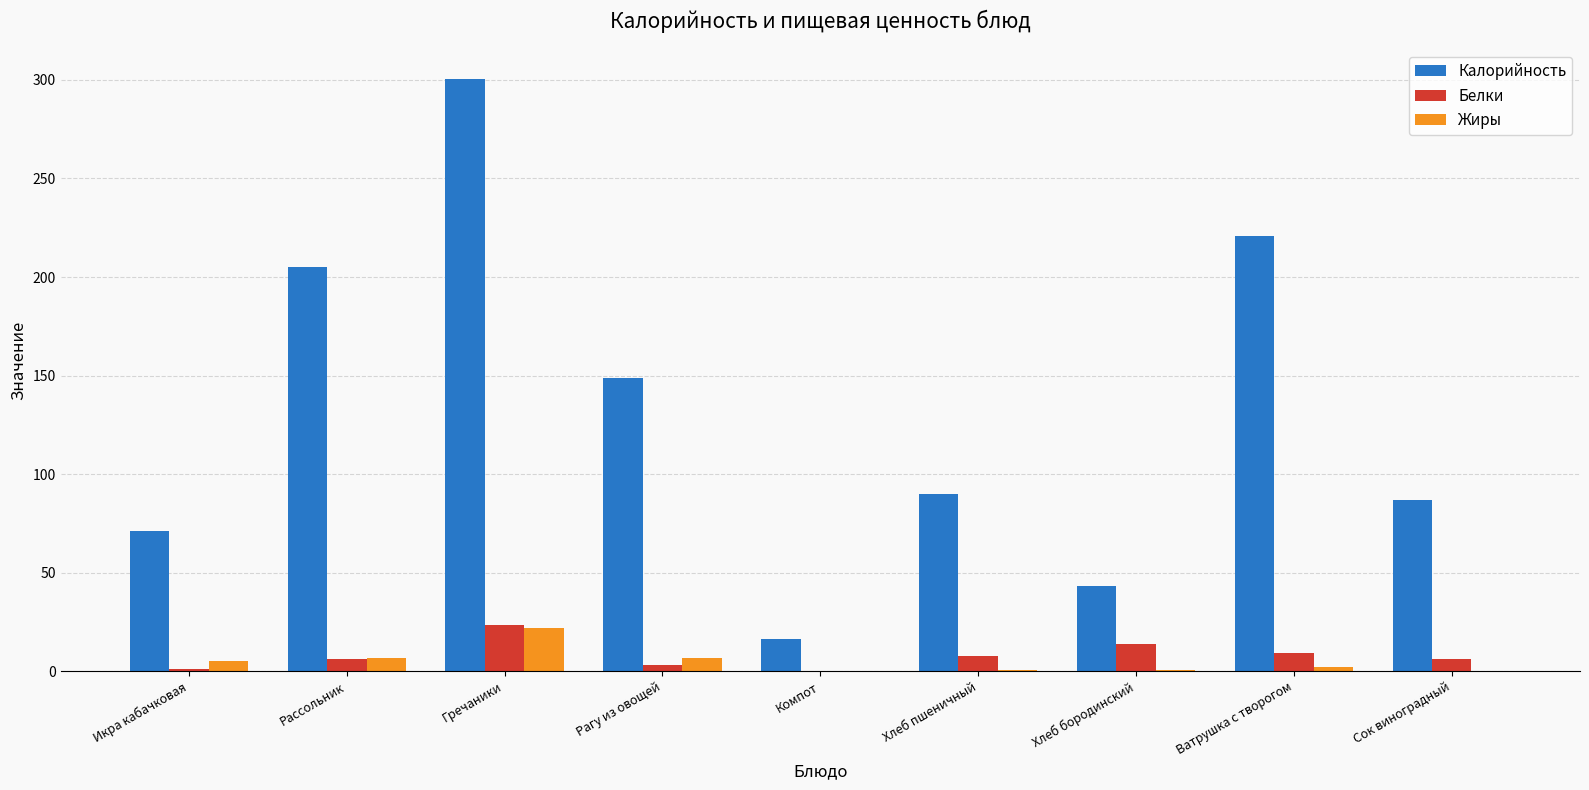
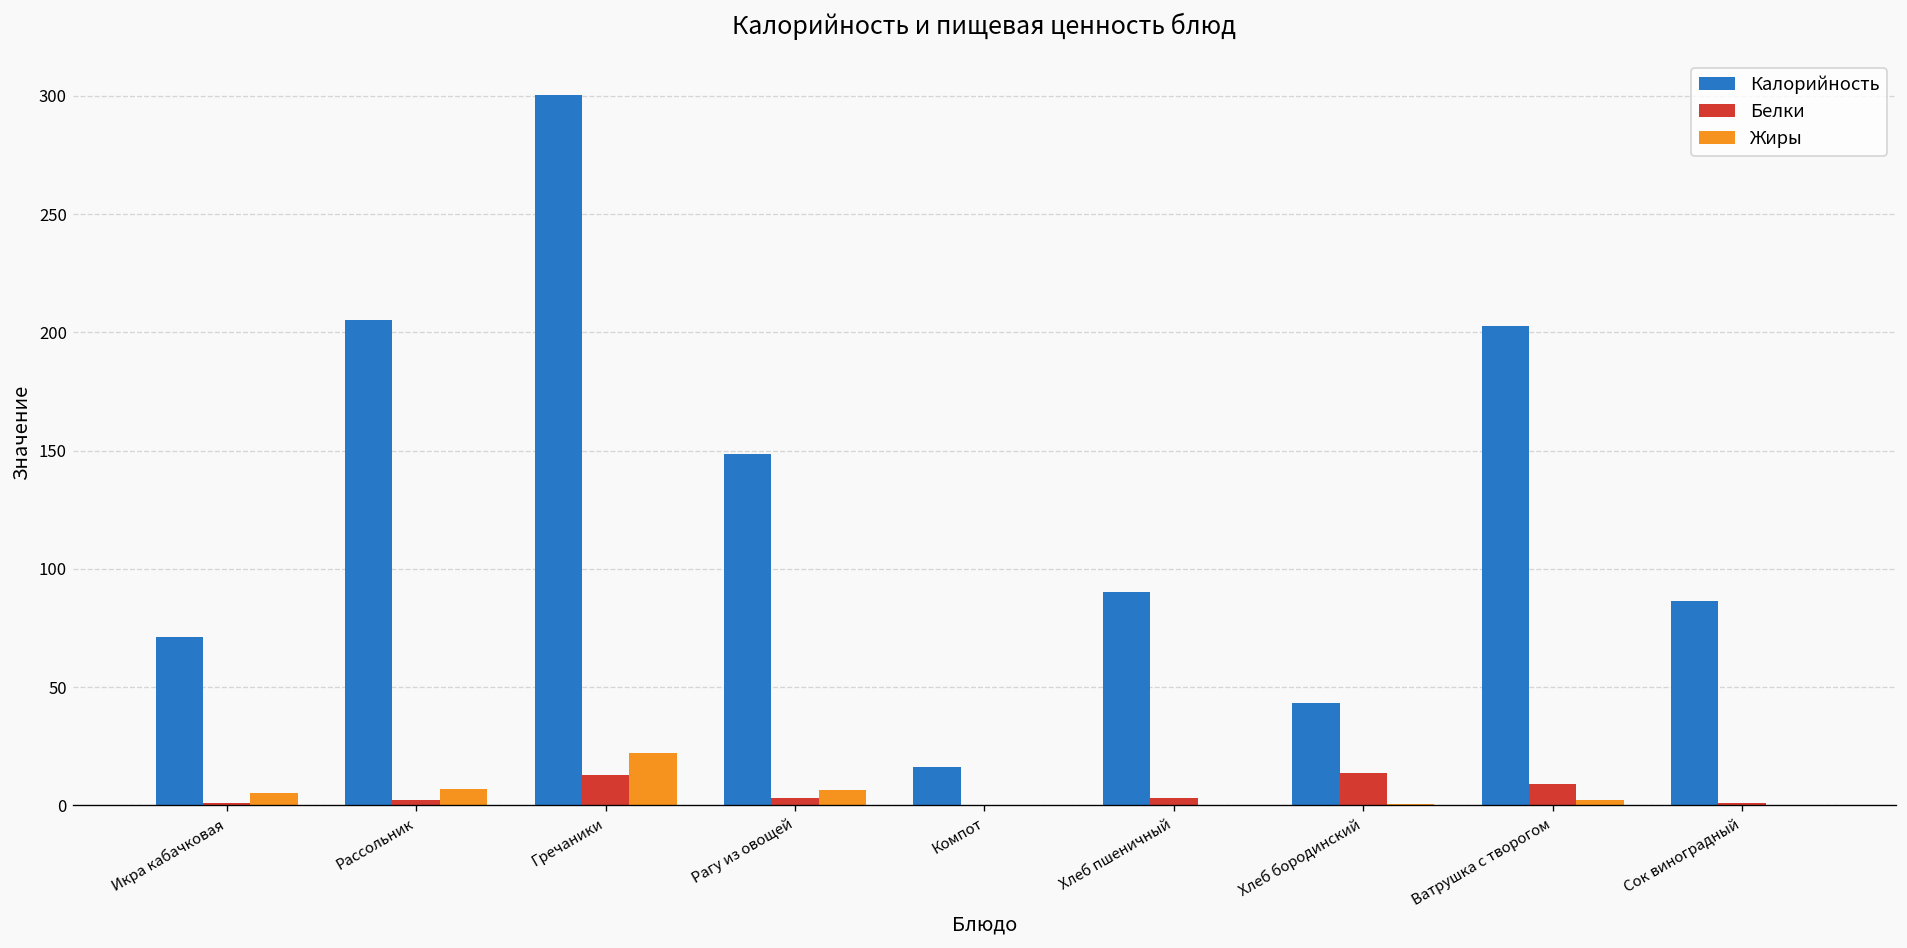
  {
    "Калорийность": {
      "Икра кабачковая": 71,
      "Рассольник": 205,
      "Гречаники": 301,
      "Рагу из овощей": 149,
      "Компот": 16,
      "Хлеб пшеничный": 90,
      "Хлеб бородинский": 43,
-     "Ватрушка с творогом": 221,
+     "Ватрушка с творогом": 203,
      "Сок виноградный": 87
    },
    "Белки": {
-     "Рассольник": 6,
-     "Гречаники": 23,
+     "Рассольник": 2,
+     "Гречаники": 13,
      "Рагу из овощей": 3,
-     "Хлеб пшеничный": 8,
+     "Хлеб пшеничный": 3,
      "Хлеб бородинский": 14,
      "Ватрушка с творогом": 9,
-     "Сок виноградный": 6
+     "Сок виноградный": 1
    },
    "Жиры": {
      "Икра кабачковая": 5,
      "Рассольник": 7,
      "Гречаники": 22,
      "Рагу из овощей": 7,
      "Ватрушка с творогом": 2
    }
  }
